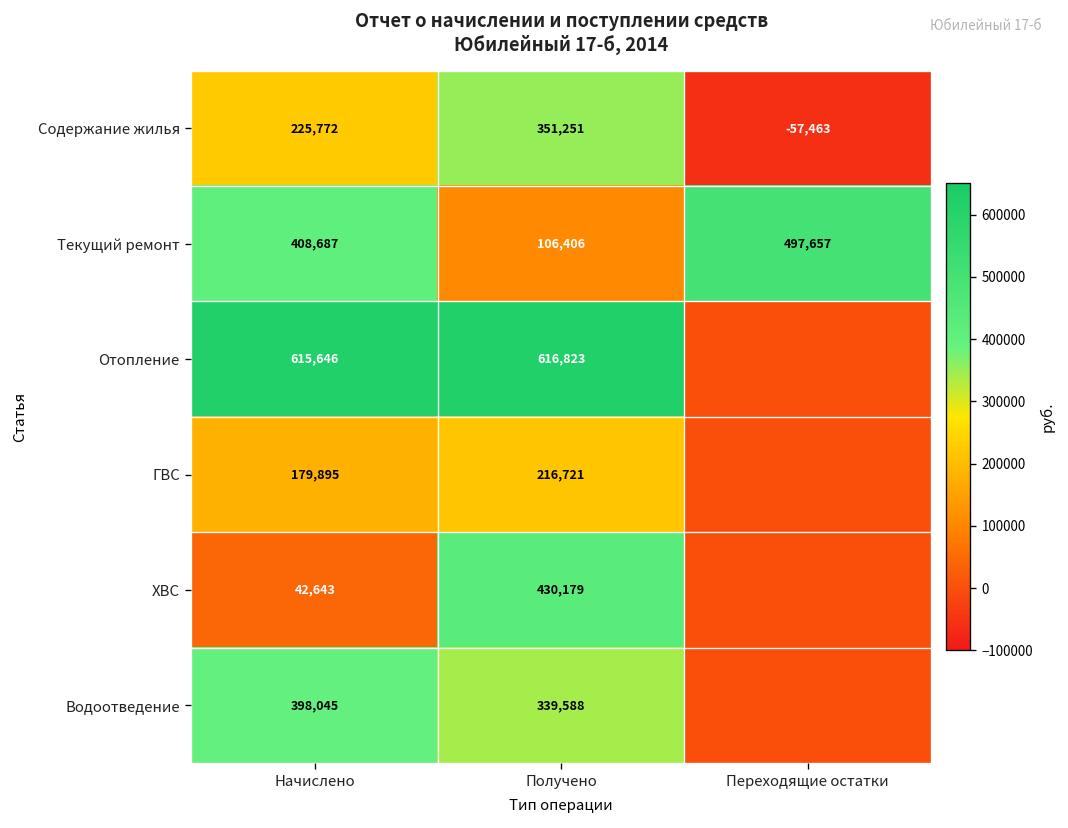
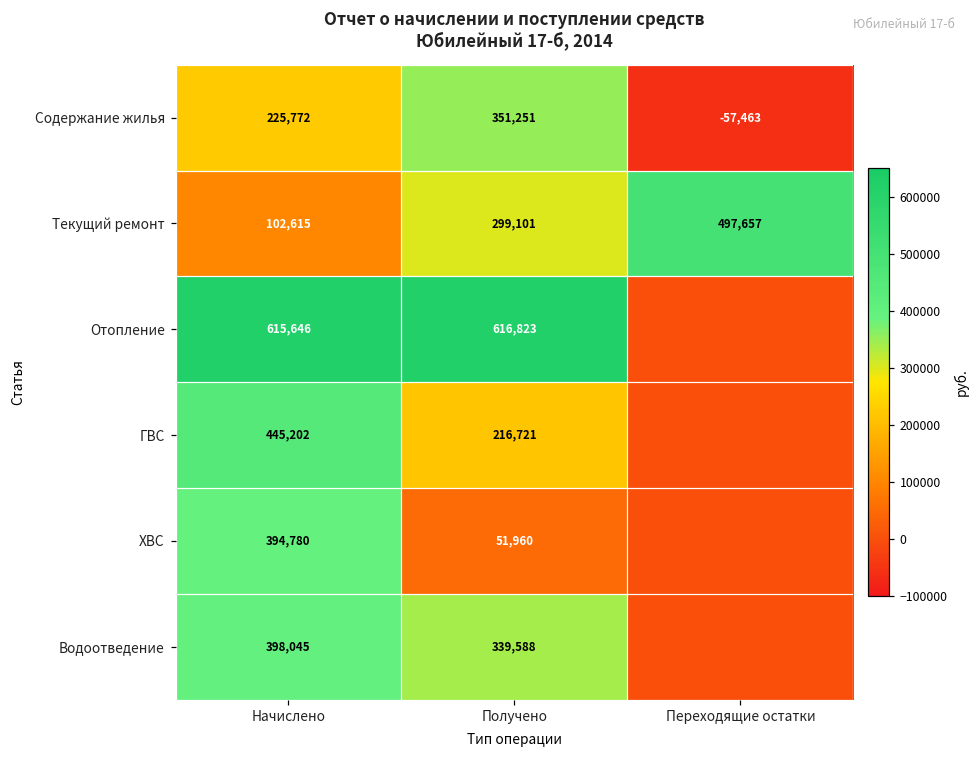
  {
    "Содержание жилья": {
      "Начислено": "225,772",
      "Получено": "351,251",
      "Переходящие остатки": "-57,463"
    },
    "Текущий ремонт": {
-     "Начислено": "408,687",
-     "Получено": "106,406",
+     "Начислено": "102,615",
+     "Получено": "299,101",
      "Переходящие остатки": "497,657"
    },
    "Отопление": {
      "Начислено": "615,646",
      "Получено": "616,823"
    },
    "ГВС": {
-     "Начислено": "179,895",
+     "Начислено": "445,202",
      "Получено": "216,721"
    },
    "ХВС": {
-     "Начислено": "42,643",
-     "Получено": "430,179"
+     "Начислено": "394,780",
+     "Получено": "51,960"
    },
    "Водоотведение": {
      "Начислено": "398,045",
      "Получено": "339,588"
    }
  }
